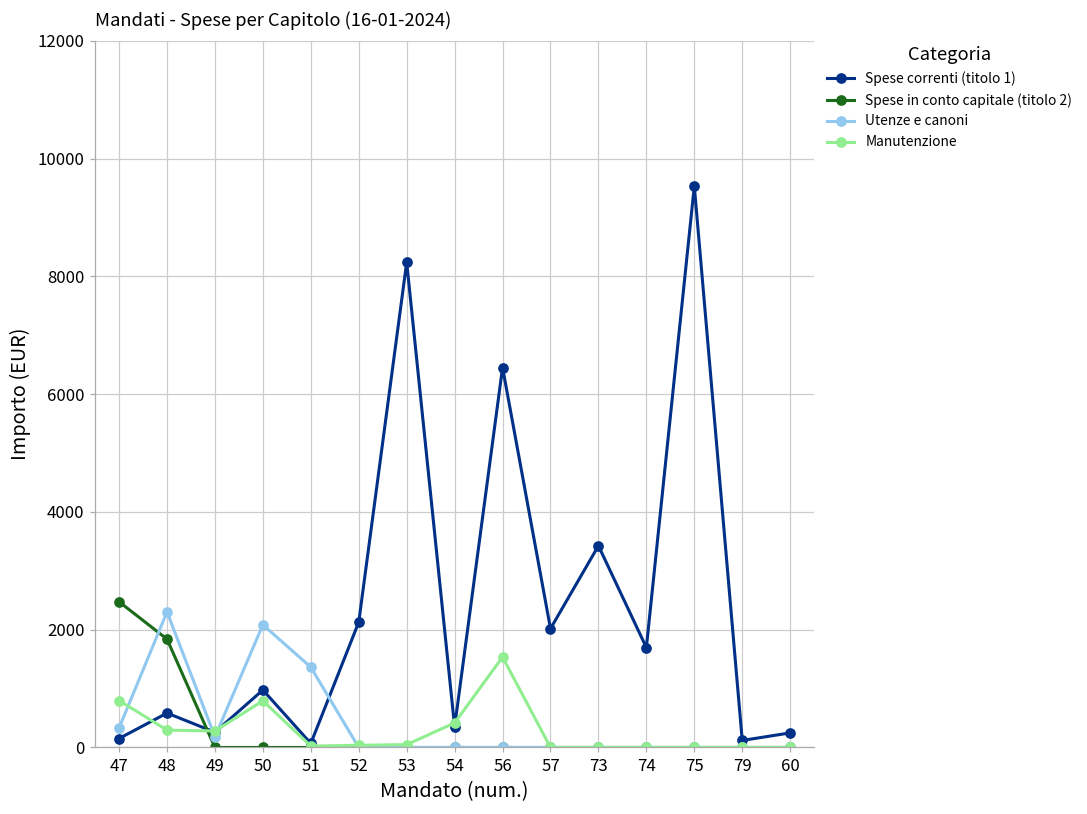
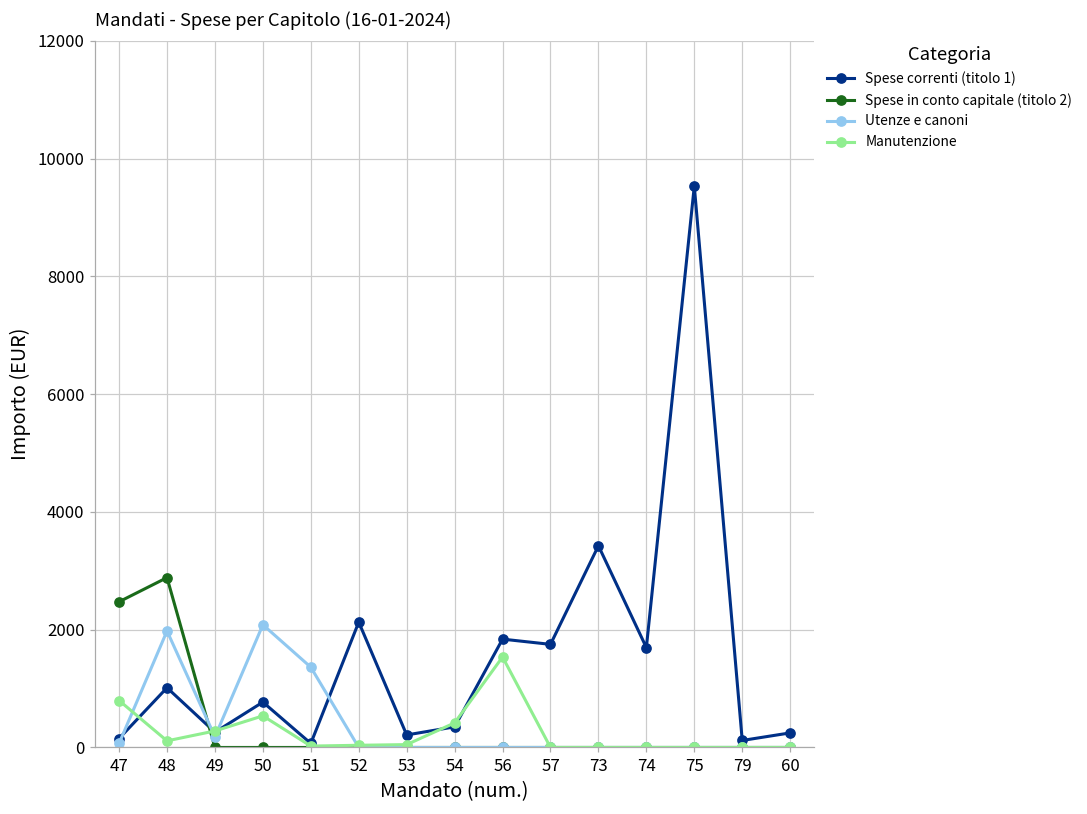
  {
    "Spese correnti (titolo 1)": {
      "47": 200,
-     "48": 600,
-     "50": 1000,
+     "48": 1000,
+     "50": 800,
      "52": 2100,
-     "53": 8200,
+     "53": 200,
      "54": 400,
-     "56": 6500,
-     "57": 2000,
+     "56": 1800,
+     "57": 1800,
      "73": 3400,
      "74": 1700,
      "75": 9500,
      "79": 100,
      "60": 200
    },
    "Spese in conto capitale (titolo 2)": {
      "47": 2500,
-     "48": 1800,
+     "48": 2900,
      "49": 0,
      "50": 0
    },
    "Utenze e canoni": {
-     "47": 300,
-     "48": 2300,
+     "47": 100,
+     "48": 2000,
      "49": 200,
      "50": 2100,
      "51": 1400
    },
    "Manutenzione": {
      "47": 800,
-     "48": 300,
-     "50": 800,
+     "48": 100,
+     "50": 500,
      "53": 0,
      "54": 400,
      "56": 1500
    }
  }
